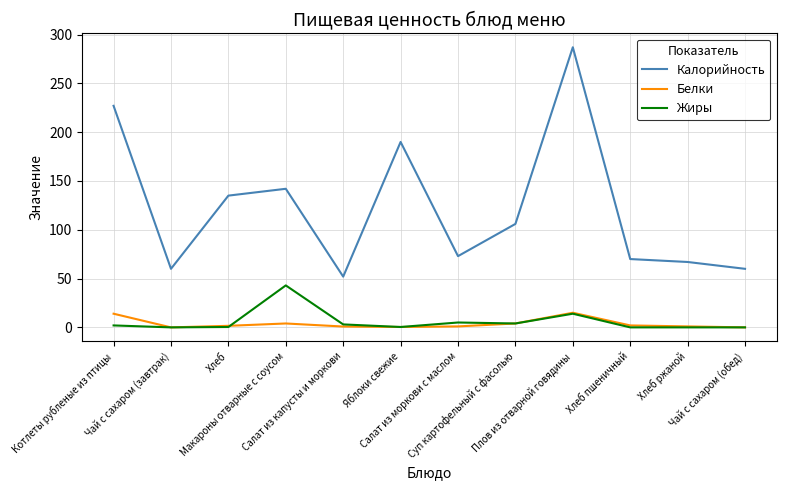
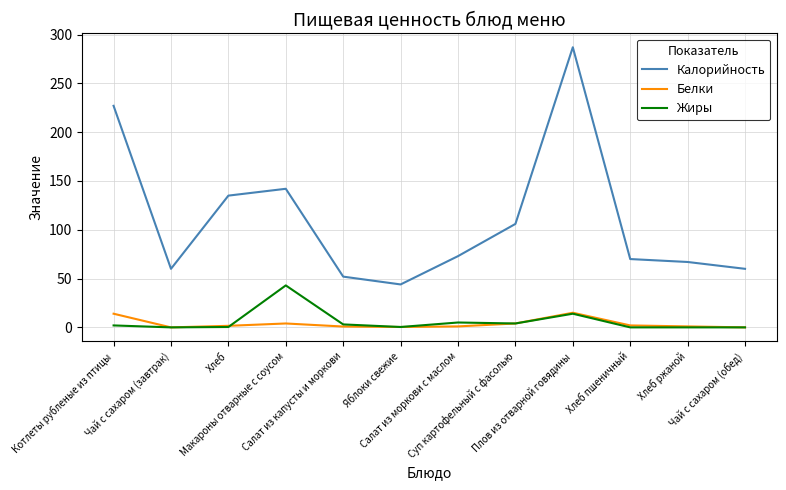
  {
    "Калорийность": {
      "Котлеты рубленые из птицы": 230,
      "Чай с сахаром (завтрак)": 60,
      "Хлеб": 140,
      "Макароны отварные с соусом": 140,
      "Салат из капусты и моркови": 50,
-     "Яблоки свежие": 190,
+     "Яблоки свежие": 40,
      "Салат из моркови с маслом": 70,
      "Суп картофельный с фасолью": 110,
      "Плов из отварной говядины": 290,
      "Хлеб пшеничный": 70,
      "Хлеб ржаной": 70,
      "Чай с сахаром (обед)": 60
    },
    "Белки": {
      "Котлеты рубленые из птицы": 10,
      "Макароны отварные с соусом": 0,
      "Салат из моркови с маслом": 0
    },
    "Жиры": {
      "Котлеты рубленые из птицы": 0,
      "Макароны отварные с соусом": 40,
      "Салат из моркови с маслом": 10
    }
  }
